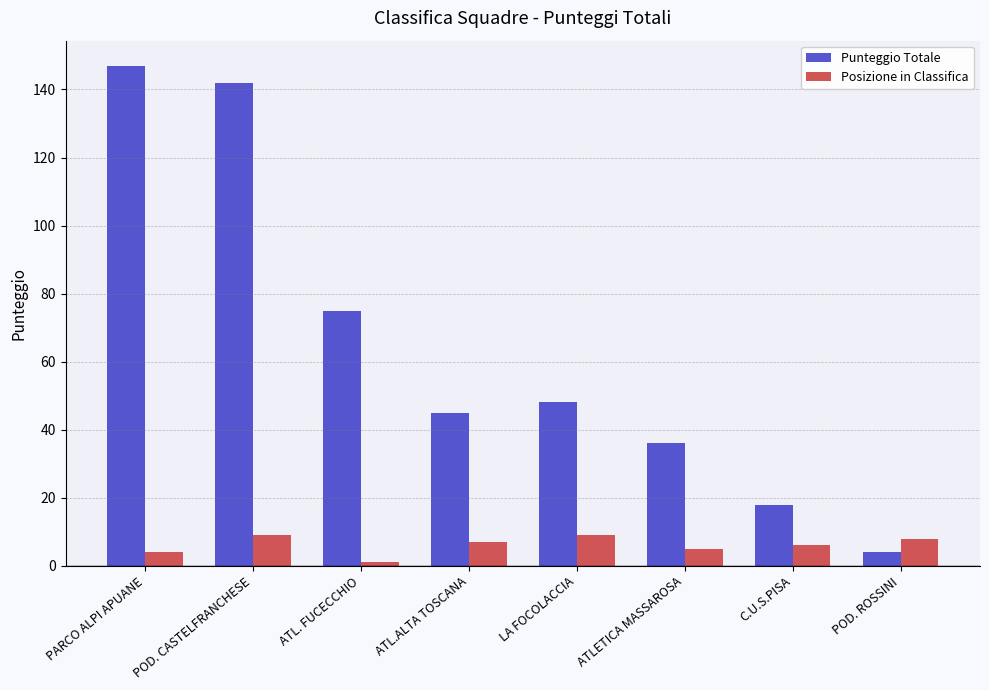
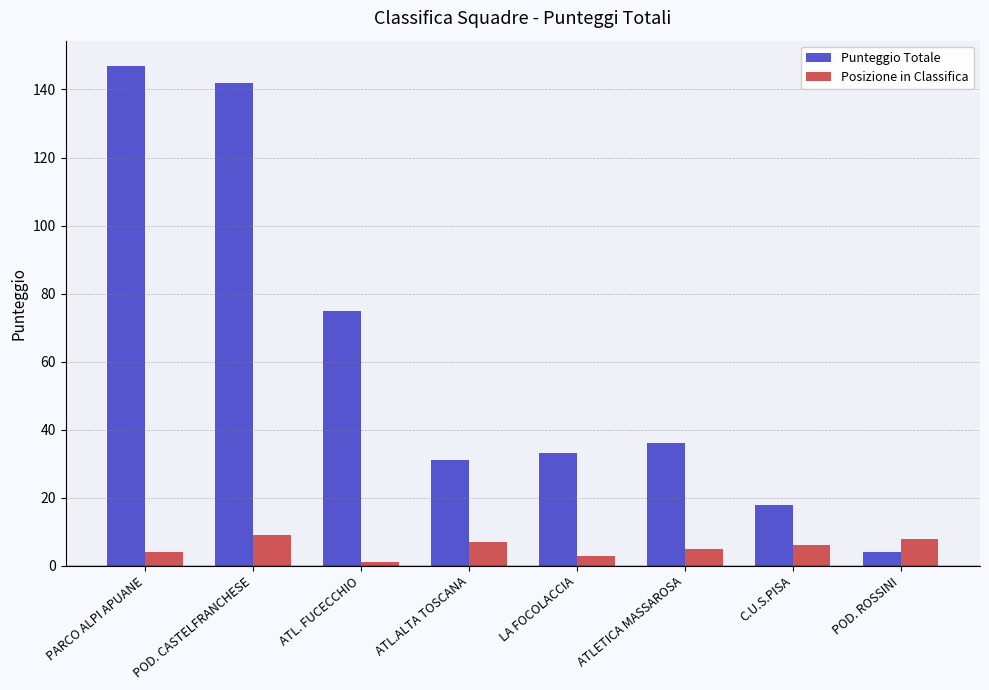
  {
    "Punteggio Totale": {
      "PARCO ALPI APUANE": 147,
      "POD. CASTELFRANCHESE": 142,
      "ATL. FUCECCHIO": 75,
-     "ATL.ALTA TOSCANA": 45,
-     "LA FOCOLACCIA": 48,
+     "ATL.ALTA TOSCANA": 31,
+     "LA FOCOLACCIA": 33,
      "ATLETICA MASSAROSA": 36,
      "C.U.S.PISA": 18,
      "POD. ROSSINI": 4
    },
    "Posizione in Classifica": {
      "PARCO ALPI APUANE": 4,
      "POD. CASTELFRANCHESE": 9,
      "ATL. FUCECCHIO": 1,
      "ATL.ALTA TOSCANA": 7,
-     "LA FOCOLACCIA": 9,
+     "LA FOCOLACCIA": 3,
      "ATLETICA MASSAROSA": 5,
      "C.U.S.PISA": 6,
      "POD. ROSSINI": 8
    }
  }
